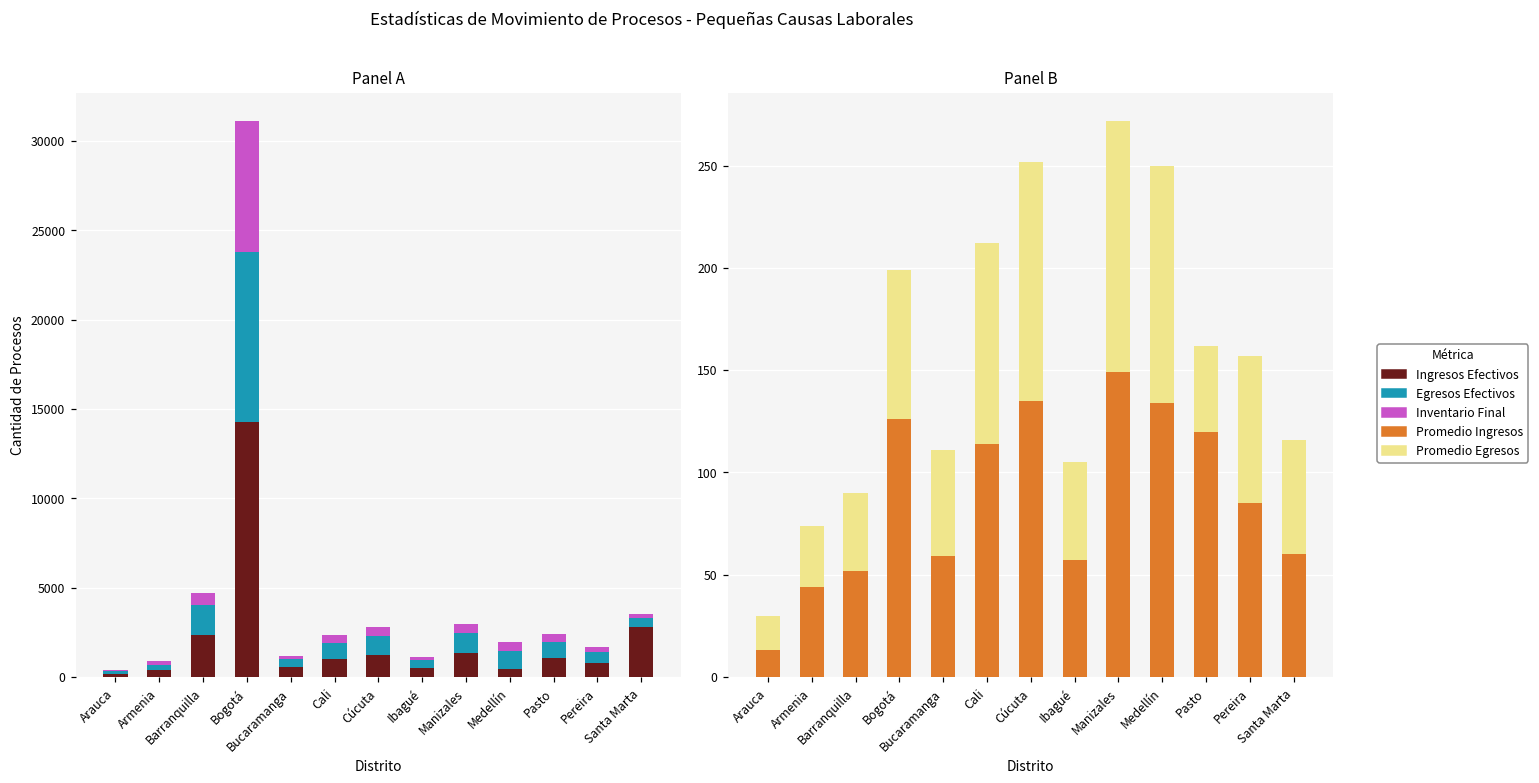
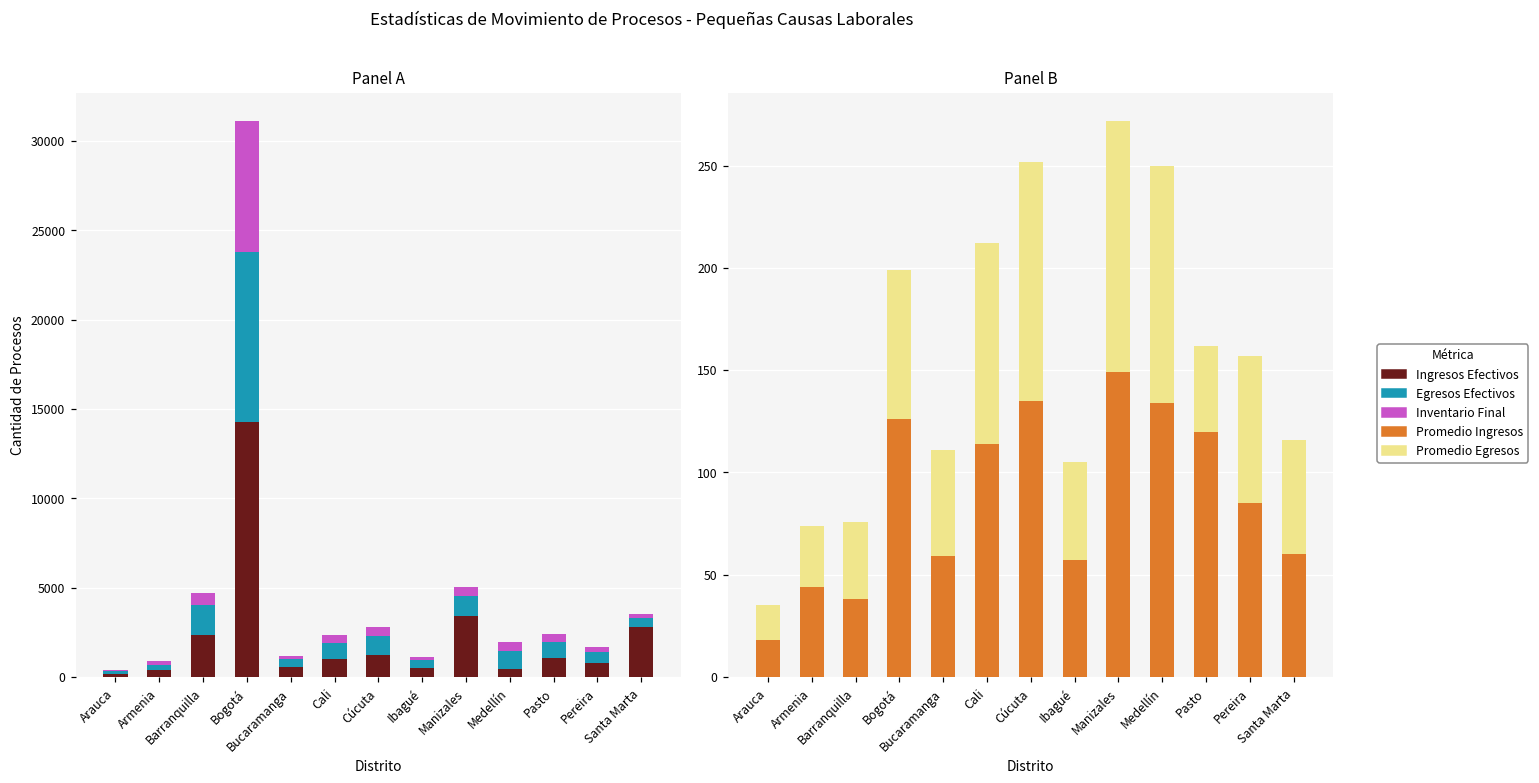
  {
    "Panel A": {
      "Ingresos Efectivos": {
        "Arauca": 200,
        "Armenia": 400,
        "Barranquilla": 2300,
        "Bogotá": 14200,
        "Bucaramanga": 500,
        "Cali": 1000,
        "Cúcuta": 1200,
        "Ibagué": 500,
-       "Manizales": 1300,
+       "Manizales": 3400,
        "Medellín": 400,
        "Pasto": 1100,
        "Pereira": 800,
        "Santa Marta": 2800
      },
      "Egresos Efectivos": {
        "Armenia": 300,
        "Barranquilla": 1700,
        "Bogotá": 9500,
        "Bucaramanga": 500,
        "Cali": 900,
        "Cúcuta": 1100,
        "Ibagué": 400,
        "Manizales": 1100,
        "Medellín": 1000,
        "Pasto": 900,
        "Pereira": 600,
        "Santa Marta": 500
      },
      "Inventario Final": {
        "Armenia": 200,
        "Barranquilla": 600,
        "Bogotá": 7400,
        "Bucaramanga": 200,
        "Cali": 400,
        "Cúcuta": 500,
        "Ibagué": 200,
        "Manizales": 500,
        "Medellín": 500,
        "Pasto": 400,
        "Pereira": 300,
        "Santa Marta": 200
      }
    },
    "Panel B": {
      "Promedio Ingresos": {
-       "Arauca": 13,
+       "Arauca": 18,
        "Armenia": 44,
-       "Barranquilla": 52,
+       "Barranquilla": 38,
        "Bogotá": 126,
        "Bucaramanga": 59,
        "Cali": 114,
        "Cúcuta": 135,
        "Ibagué": 57,
        "Manizales": 149,
        "Medellín": 134,
        "Pasto": 120,
        "Pereira": 85,
        "Santa Marta": 60
      },
      "Promedio Egresos": {
        "Arauca": 17,
        "Armenia": 30,
        "Barranquilla": 38,
        "Bogotá": 73,
        "Bucaramanga": 52,
        "Cali": 98,
        "Cúcuta": 117,
        "Ibagué": 48,
        "Manizales": 123,
        "Medellín": 116,
        "Pasto": 42,
        "Pereira": 72,
        "Santa Marta": 56
      }
    }
  }
